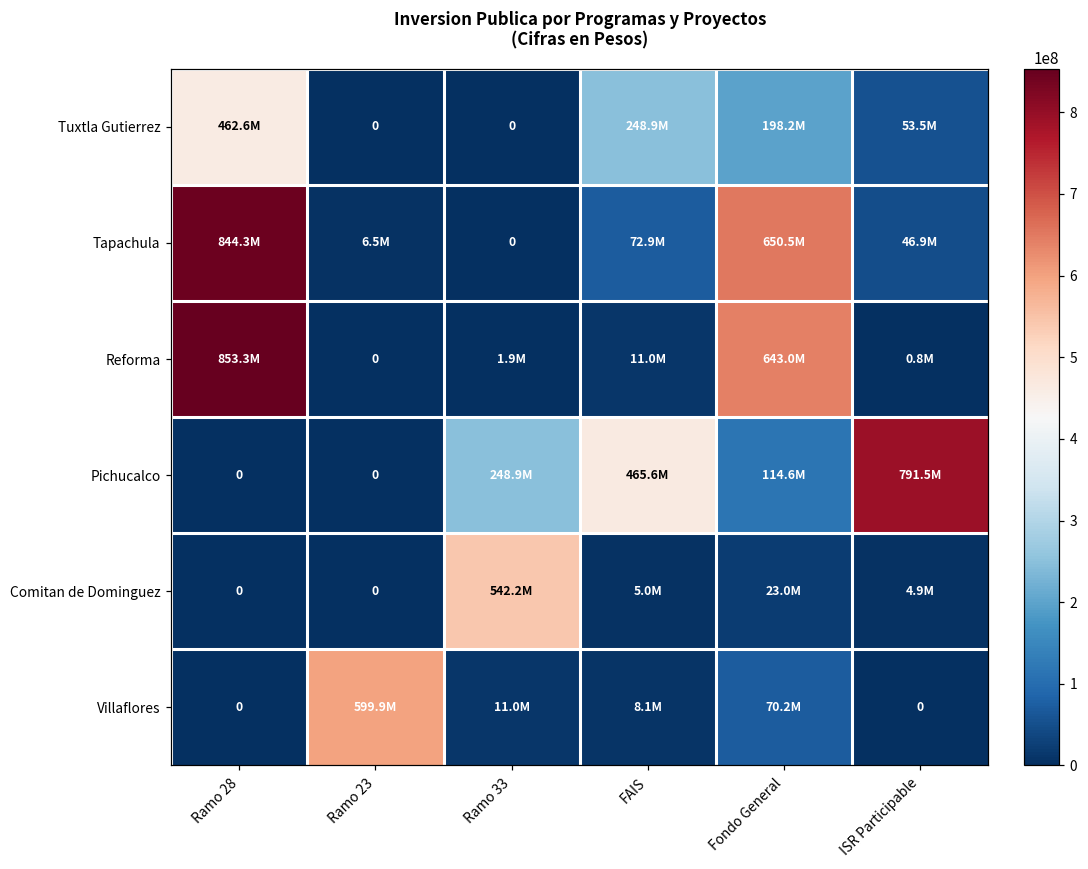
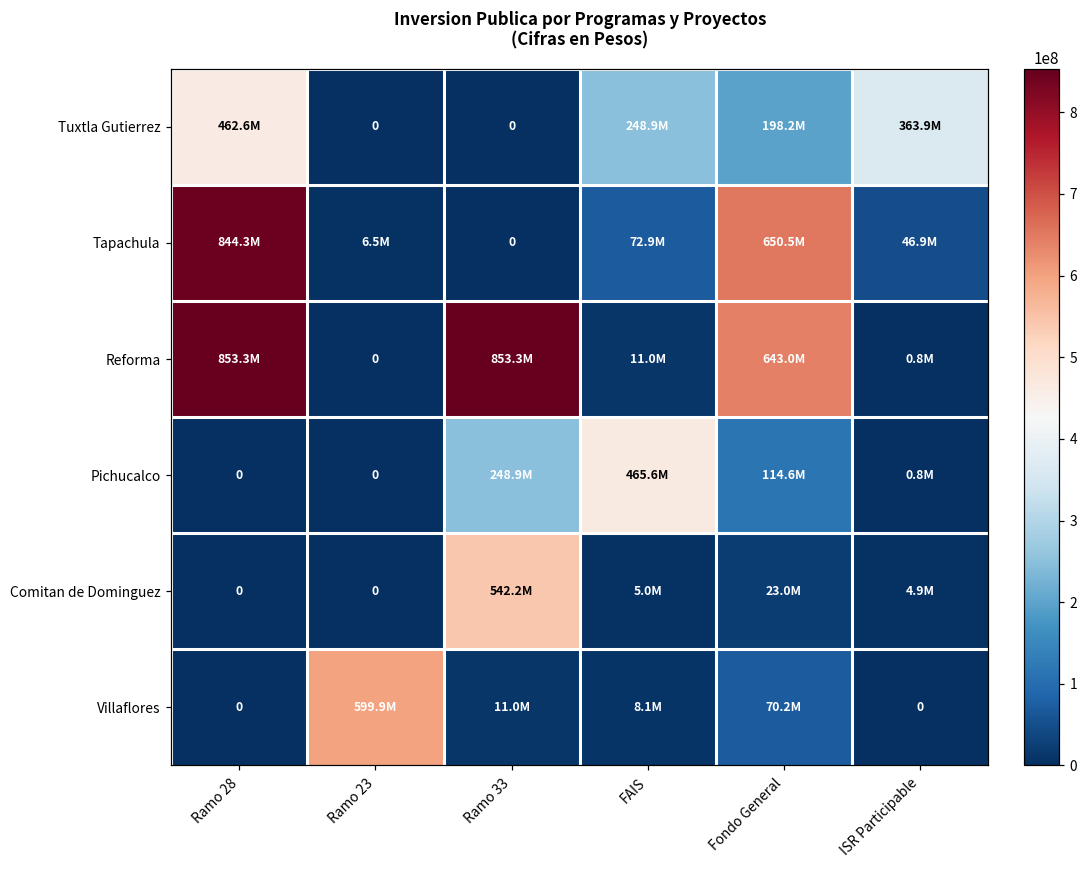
  {
    "Tuxtla Gutierrez": {
      "Ramo 28": "462.6M",
      "Ramo 23": "0",
      "Ramo 33": "0",
      "FAIS": "248.9M",
      "Fondo General": "198.2M",
-     "ISR Participable": "53.5M"
+     "ISR Participable": "363.9M"
    },
    "Tapachula": {
      "Ramo 28": "844.3M",
      "Ramo 23": "6.5M",
      "Ramo 33": "0",
      "FAIS": "72.9M",
      "Fondo General": "650.5M",
      "ISR Participable": "46.9M"
    },
    "Reforma": {
      "Ramo 28": "853.3M",
      "Ramo 23": "0",
-     "Ramo 33": "1.9M",
+     "Ramo 33": "853.3M",
      "FAIS": "11.0M",
      "Fondo General": "643.0M",
      "ISR Participable": "0.8M"
    },
    "Pichucalco": {
      "Ramo 28": "0",
      "Ramo 23": "0",
      "Ramo 33": "248.9M",
      "FAIS": "465.6M",
      "Fondo General": "114.6M",
-     "ISR Participable": "791.5M"
+     "ISR Participable": "0.8M"
    },
    "Comitan de Dominguez": {
      "Ramo 28": "0",
      "Ramo 23": "0",
      "Ramo 33": "542.2M",
      "FAIS": "5.0M",
      "Fondo General": "23.0M",
      "ISR Participable": "4.9M"
    },
    "Villaflores": {
      "Ramo 28": "0",
      "Ramo 23": "599.9M",
      "Ramo 33": "11.0M",
      "FAIS": "8.1M",
      "Fondo General": "70.2M",
      "ISR Participable": "0"
    }
  }
